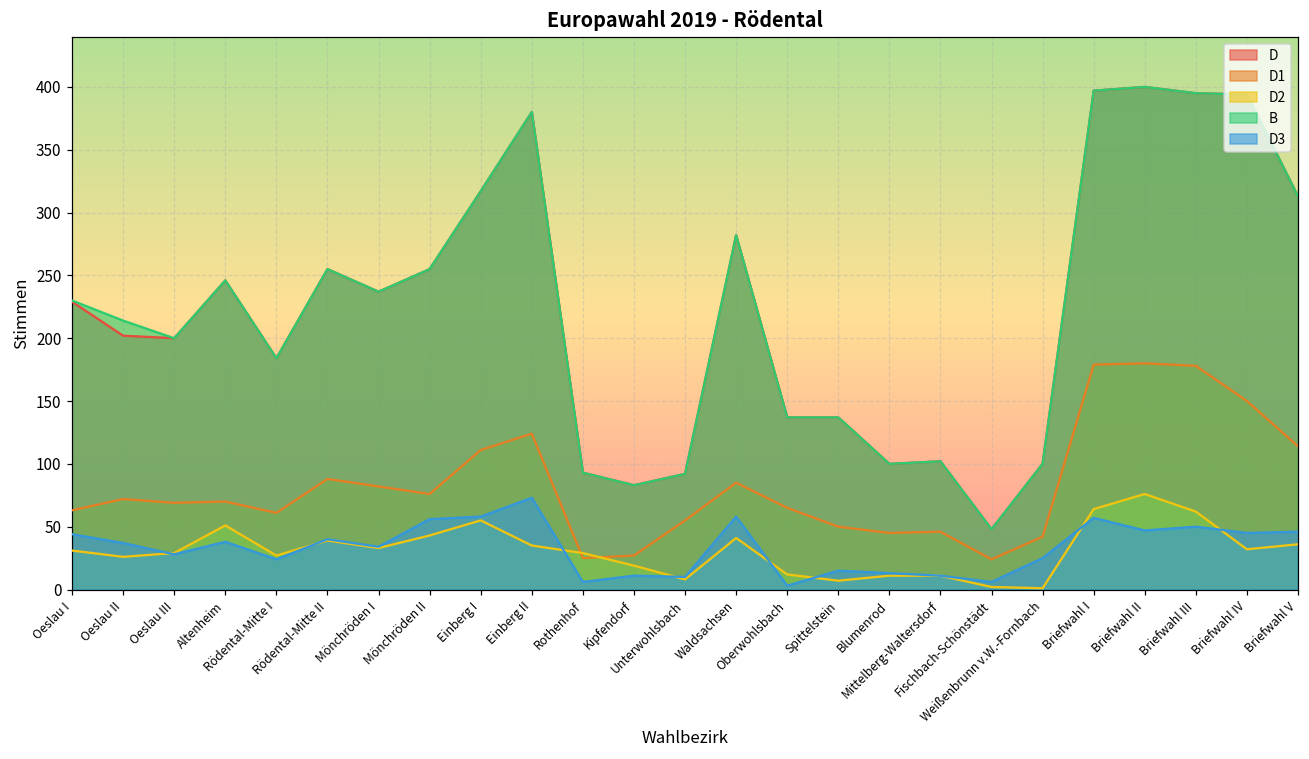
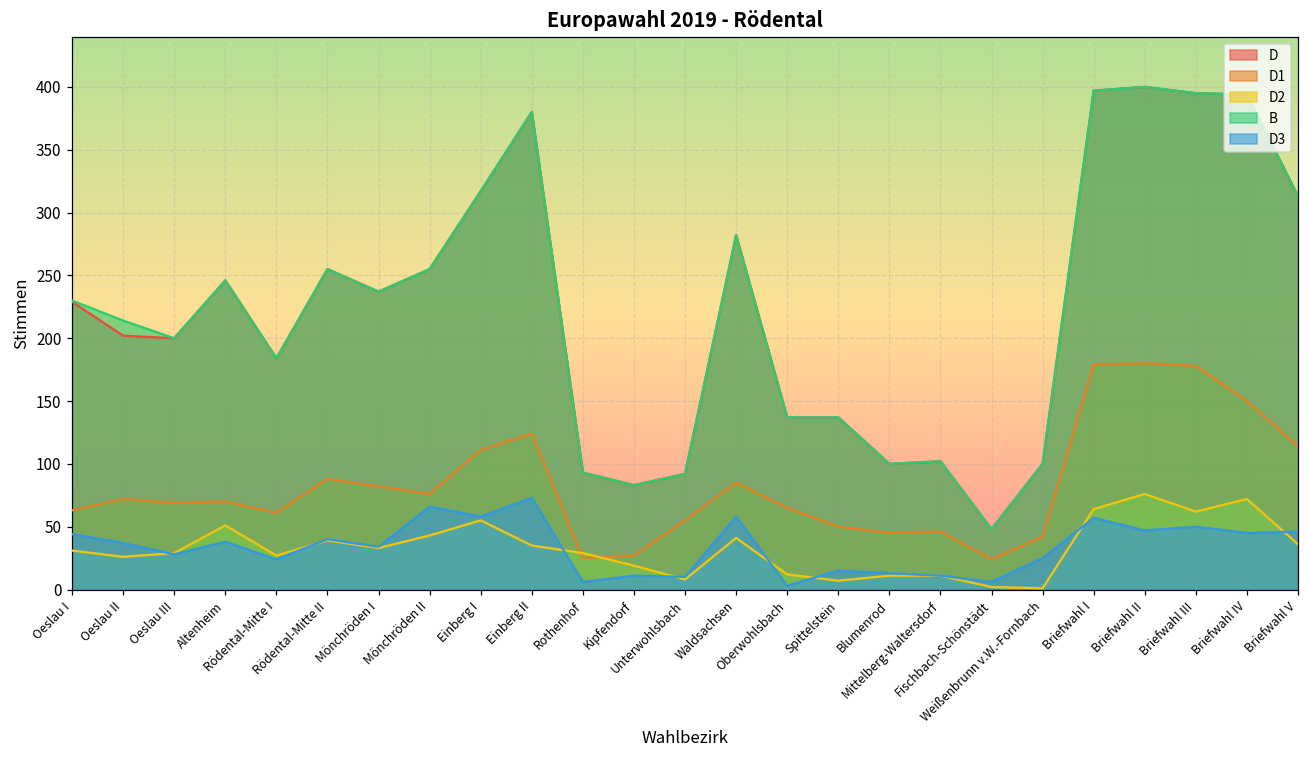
  {
    "D2": {
      "Oeslau I": 31,
      "Oeslau II": 26,
      "Altenheim": 51,
      "Rödental-Mitte I": 27,
      "Mönchröden II": 43,
      "Einberg I": 55,
      "Einberg II": 35,
      "Rothenhof": 29,
      "Kipfendorf": 19,
      "Waldsachsen": 41,
      "Oberwohlsbach": 12,
      "Spittelstein": 7,
      "Fischbach-Schönstädt": 2,
      "Weißenbrunn v.W.-Fornbach": 1,
      "Briefwahl I": 64,
      "Briefwahl II": 76,
      "Briefwahl III": 62,
-     "Briefwahl IV": 32,
+     "Briefwahl IV": 72,
      "Briefwahl V": 36
    },
    "B": {
      "Oeslau II": 214
    },
    "D3": {
      "Oeslau I": 44,
      "Oeslau II": 37,
      "Altenheim": 38,
      "Rödental-Mitte I": 24,
-     "Mönchröden II": 56,
+     "Mönchröden II": 66,
      "Einberg I": 58,
      "Einberg II": 73,
      "Rothenhof": 6,
      "Kipfendorf": 11,
      "Waldsachsen": 58,
      "Oberwohlsbach": 3,
      "Spittelstein": 15,
      "Fischbach-Schönstädt": 6,
      "Weißenbrunn v.W.-Fornbach": 25,
      "Briefwahl I": 57,
      "Briefwahl II": 47,
      "Briefwahl III": 50,
      "Briefwahl IV": 45,
      "Briefwahl V": 46
    }
  }
